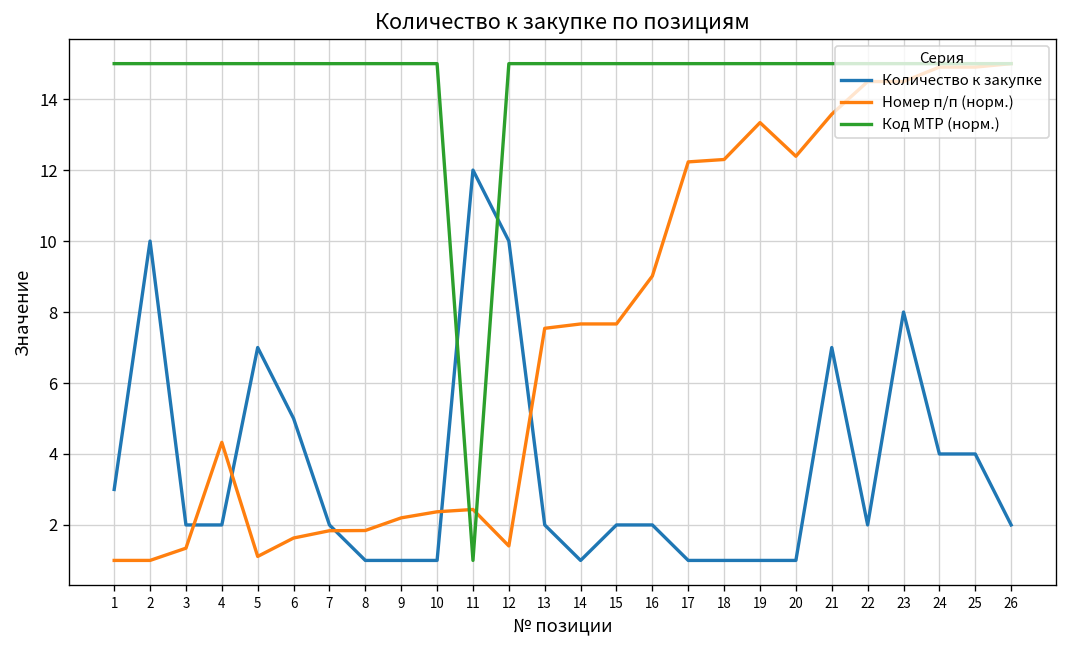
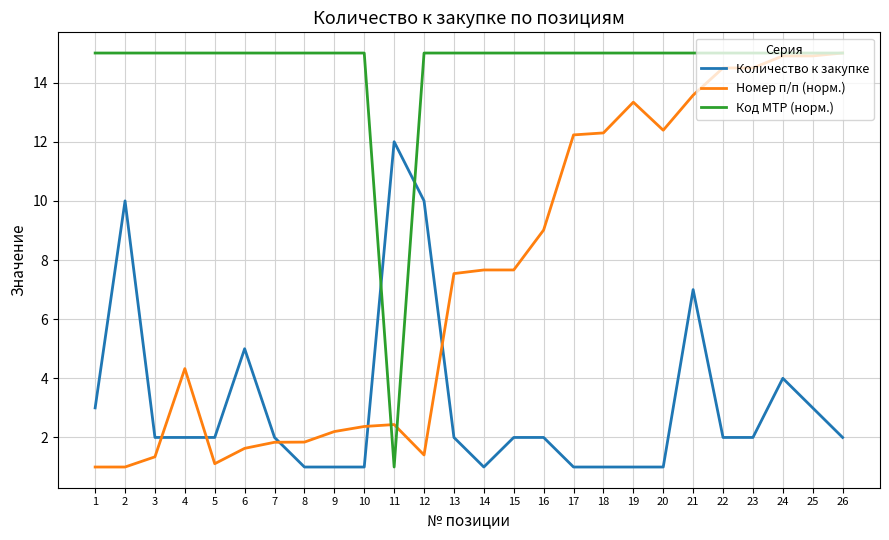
  {
    "Количество к закупке": {
      "1": 3,
      "2": 10,
      "3": 2,
      "4": 2,
-     "5": 7,
+     "5": 2,
      "6": 5,
      "7": 2,
      "8": 1,
      "9": 1,
      "10": 1,
      "11": 12,
      "12": 10,
      "13": 2,
      "14": 1,
      "15": 2,
      "16": 2,
      "17": 1,
      "18": 1,
      "19": 1,
      "20": 1,
      "21": 7,
      "22": 2,
-     "23": 8,
+     "23": 2,
      "24": 4,
-     "25": 4,
+     "25": 3,
      "26": 2
    },
    "Номер п/п (норм.)": {
      "1": 1,
      "2": 1,
      "3": 1.3,
      "4": 4.3,
      "5": 1.1,
      "6": 1.6,
      "7": 1.8,
      "8": 1.8,
      "9": 2.2,
      "10": 2.4,
      "11": 2.4,
      "12": 1.4,
      "13": 7.5,
      "14": 7.7,
      "15": 7.7,
      "16": 9,
      "17": 12.2,
      "18": 12.3,
      "19": 13.3,
      "20": 12.4,
      "21": 13.6
    },
    "Код МТР (норм.)": {
      "1": 15,
      "2": 15,
      "3": 15,
      "4": 15,
      "5": 15,
      "6": 15,
      "7": 15,
      "8": 15,
      "9": 15,
      "10": 15,
      "11": 1,
      "12": 15,
      "13": 15,
      "14": 15,
      "15": 15,
      "16": 15,
      "17": 15,
      "18": 15,
      "19": 15,
      "20": 15,
      "21": 15
    }
  }
